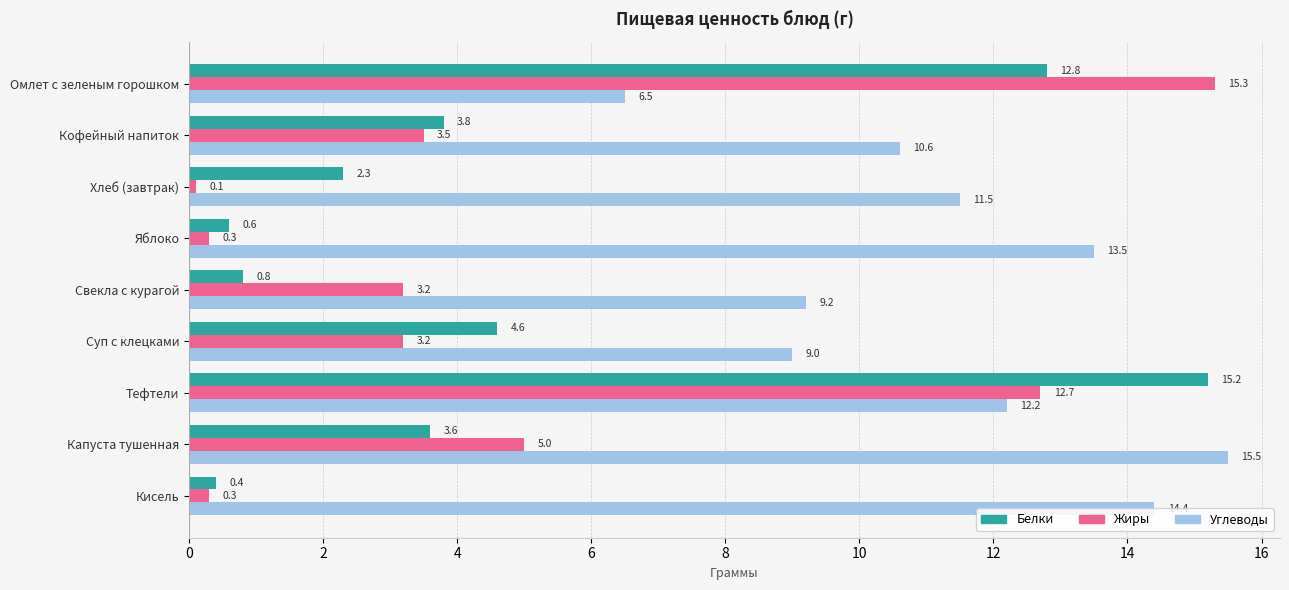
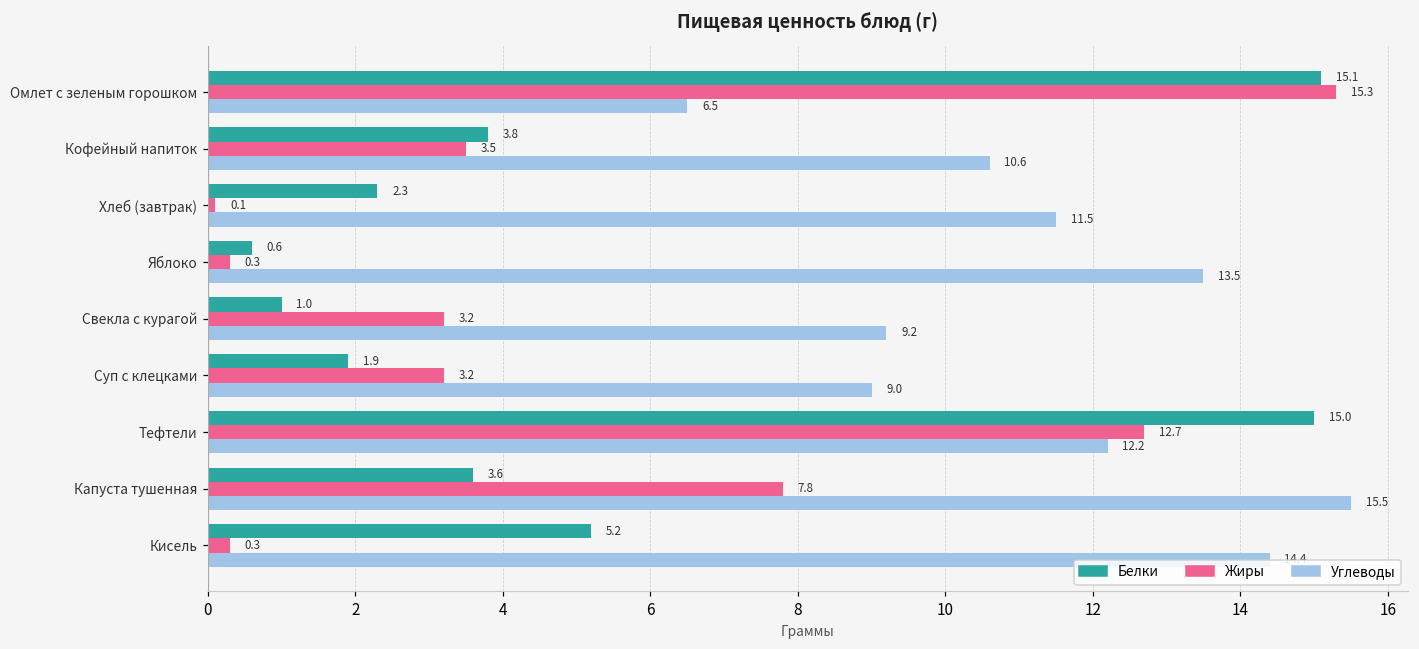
  {
    "Белки": {
-     "Омлет с зеленым горошком": 12.8,
+     "Омлет с зеленым горошком": 15.1,
      "Кофейный напиток": 3.8,
      "Хлеб (завтрак)": 2.3,
      "Яблоко": 0.6,
-     "Свекла с курагой": 0.8,
-     "Суп с клецками": 4.6,
-     "Тефтели": 15.2,
+     "Свекла с курагой": 1.0,
+     "Суп с клецками": 1.9,
+     "Тефтели": 15.0,
      "Капуста тушенная": 3.6,
-     "Кисель": 0.4
+     "Кисель": 5.2
    },
    "Жиры": {
      "Омлет с зеленым горошком": 15.3,
      "Кофейный напиток": 3.5,
      "Хлеб (завтрак)": 0.1,
      "Яблоко": 0.3,
      "Свекла с курагой": 3.2,
      "Суп с клецками": 3.2,
      "Тефтели": 12.7,
-     "Капуста тушенная": 5.0,
+     "Капуста тушенная": 7.8,
      "Кисель": 0.3
    },
    "Углеводы": {
      "Омлет с зеленым горошком": 6.5,
      "Кофейный напиток": 10.6,
      "Хлеб (завтрак)": 11.5,
      "Яблоко": 13.5,
      "Свекла с курагой": 9.2,
      "Суп с клецками": 9.0,
      "Тефтели": 12.2,
      "Капуста тушенная": 15.5
    }
  }
